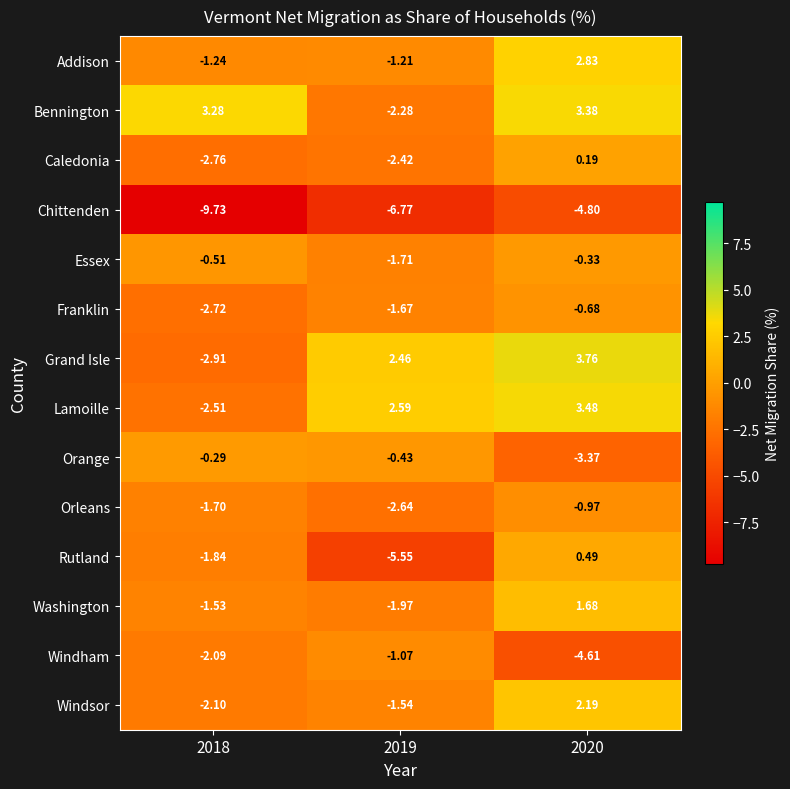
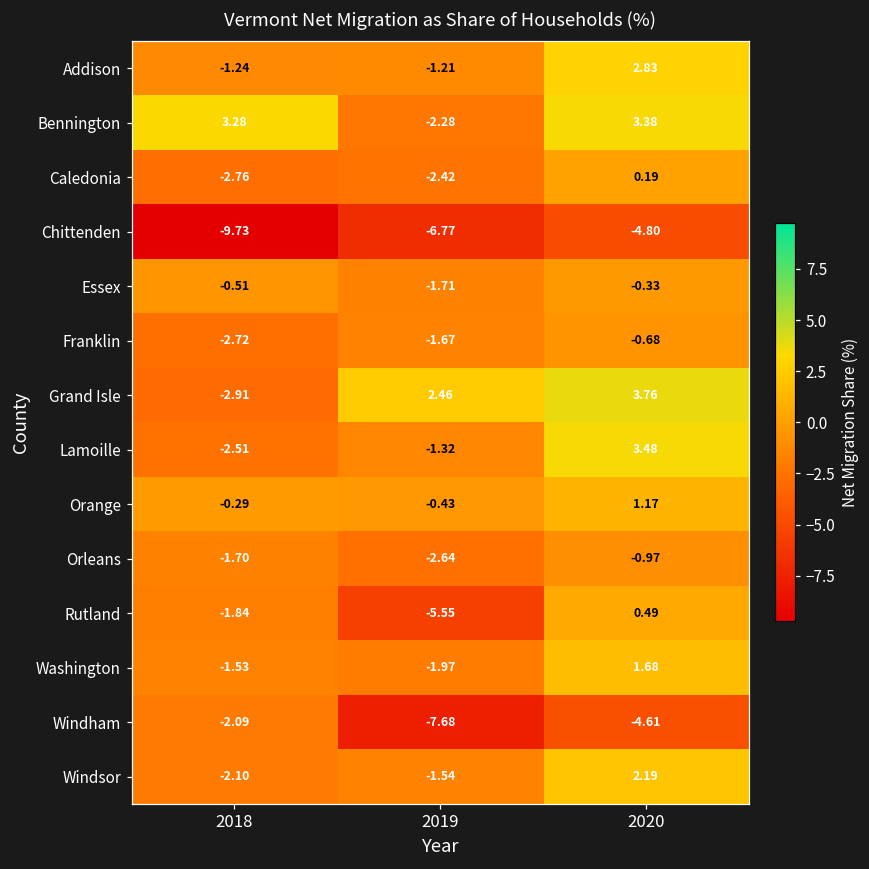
  {
    "Addison": {
      "2018": -1.24,
      "2019": -1.21,
      "2020": 2.83
    },
    "Bennington": {
      "2018": 3.28,
      "2019": -2.28,
      "2020": 3.38
    },
    "Caledonia": {
      "2018": -2.76,
      "2019": -2.42,
      "2020": 0.19
    },
    "Chittenden": {
      "2018": -9.73,
      "2019": -6.77,
      "2020": -4.80
    },
    "Essex": {
      "2018": -0.51,
      "2019": -1.71,
      "2020": -0.33
    },
    "Franklin": {
      "2018": -2.72,
      "2019": -1.67,
      "2020": -0.68
    },
    "Grand Isle": {
      "2018": -2.91,
      "2019": 2.46,
      "2020": 3.76
    },
    "Lamoille": {
      "2018": -2.51,
-     "2019": 2.59,
+     "2019": -1.32,
      "2020": 3.48
    },
    "Orange": {
      "2018": -0.29,
      "2019": -0.43,
-     "2020": -3.37
+     "2020": 1.17
    },
    "Orleans": {
      "2018": -1.70,
      "2019": -2.64,
      "2020": -0.97
    },
    "Rutland": {
      "2018": -1.84,
      "2019": -5.55,
      "2020": 0.49
    },
    "Washington": {
      "2018": -1.53,
      "2019": -1.97,
      "2020": 1.68
    },
    "Windham": {
      "2018": -2.09,
-     "2019": -1.07,
+     "2019": -7.68,
      "2020": -4.61
    },
    "Windsor": {
      "2018": -2.10,
      "2019": -1.54,
      "2020": 2.19
    }
  }
